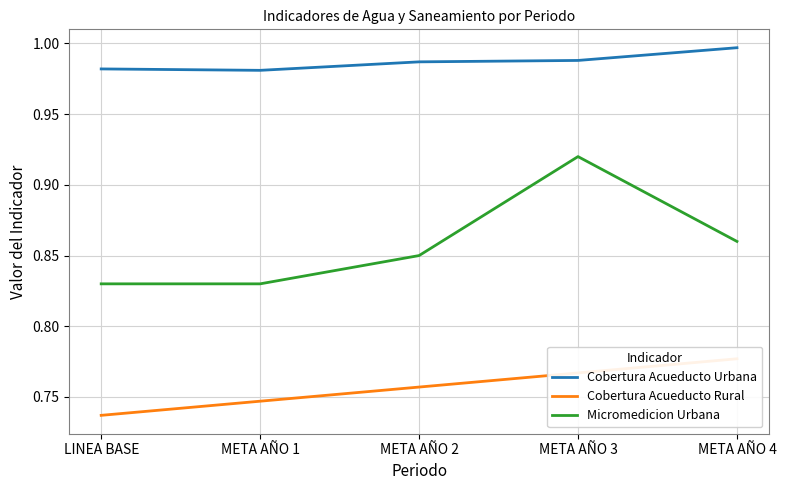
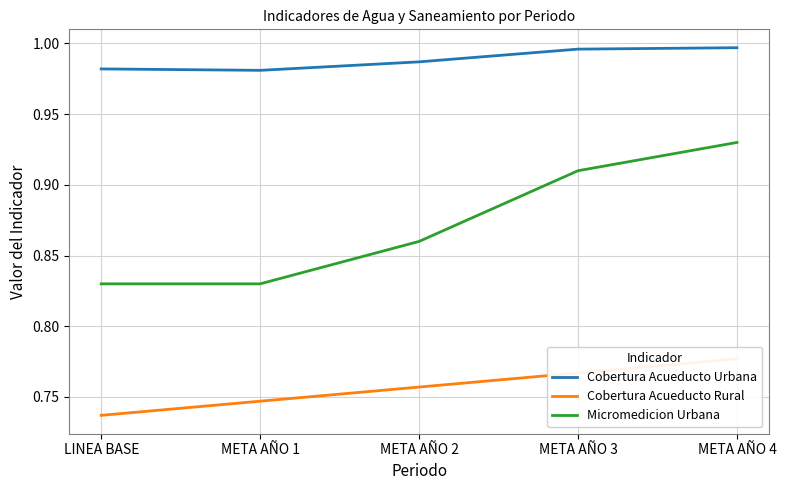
  {
    "Cobertura Acueducto Urbana": {
      "LINEA BASE": 0.982,
      "META AÑO 1": 0.981,
      "META AÑO 2": 0.987,
-     "META AÑO 3": 0.988,
+     "META AÑO 3": 0.996,
      "META AÑO 4": 0.997
    },
    "Cobertura Acueducto Rural": {
      "LINEA BASE": 0.737,
      "META AÑO 1": 0.747,
      "META AÑO 2": 0.757
    },
    "Micromedicion Urbana": {
      "LINEA BASE": 0.83,
      "META AÑO 1": 0.83,
-     "META AÑO 2": 0.85,
-     "META AÑO 3": 0.92,
-     "META AÑO 4": 0.86
+     "META AÑO 2": 0.86,
+     "META AÑO 3": 0.91,
+     "META AÑO 4": 0.93
    }
  }
